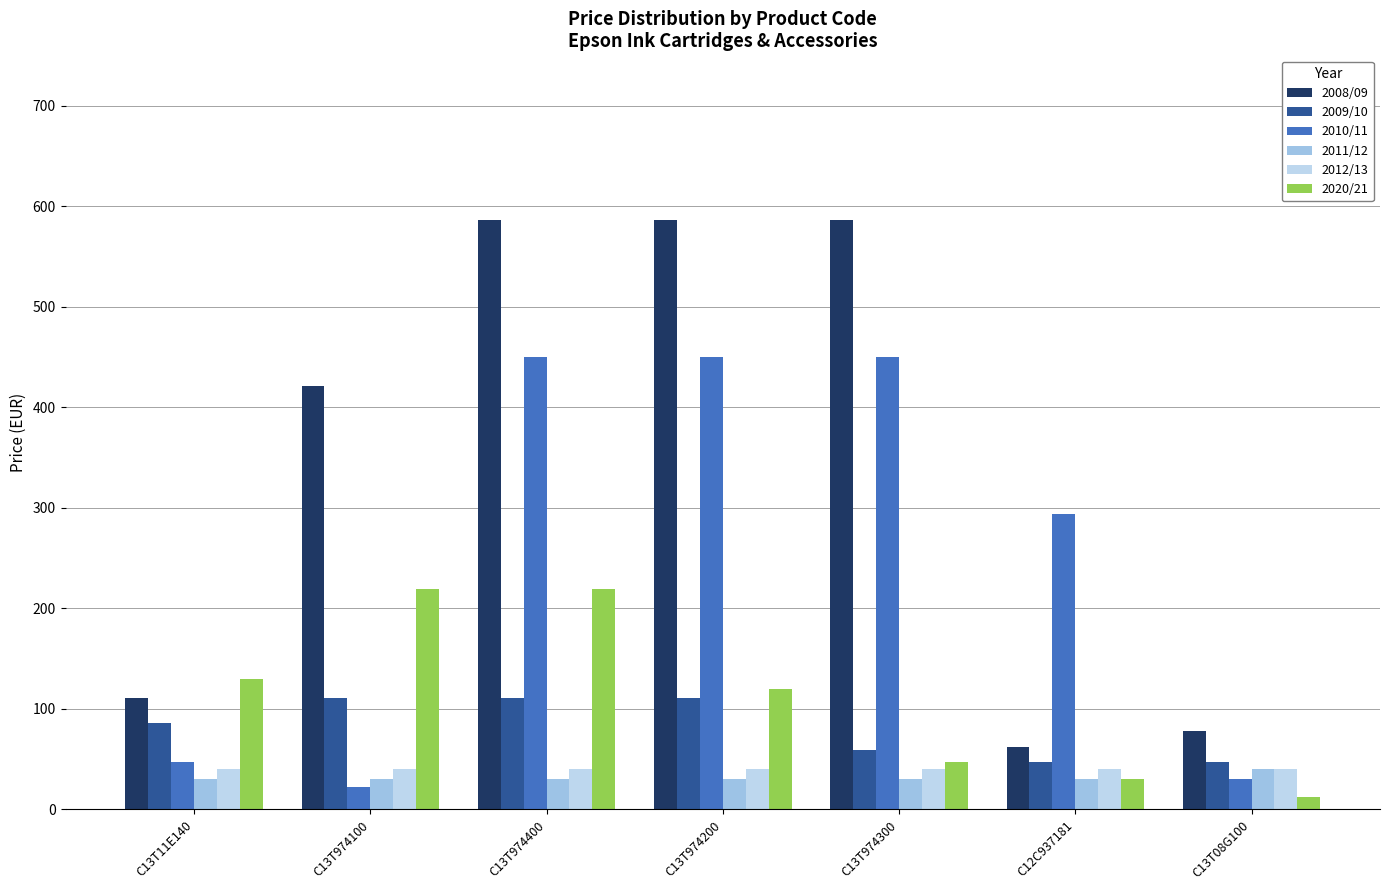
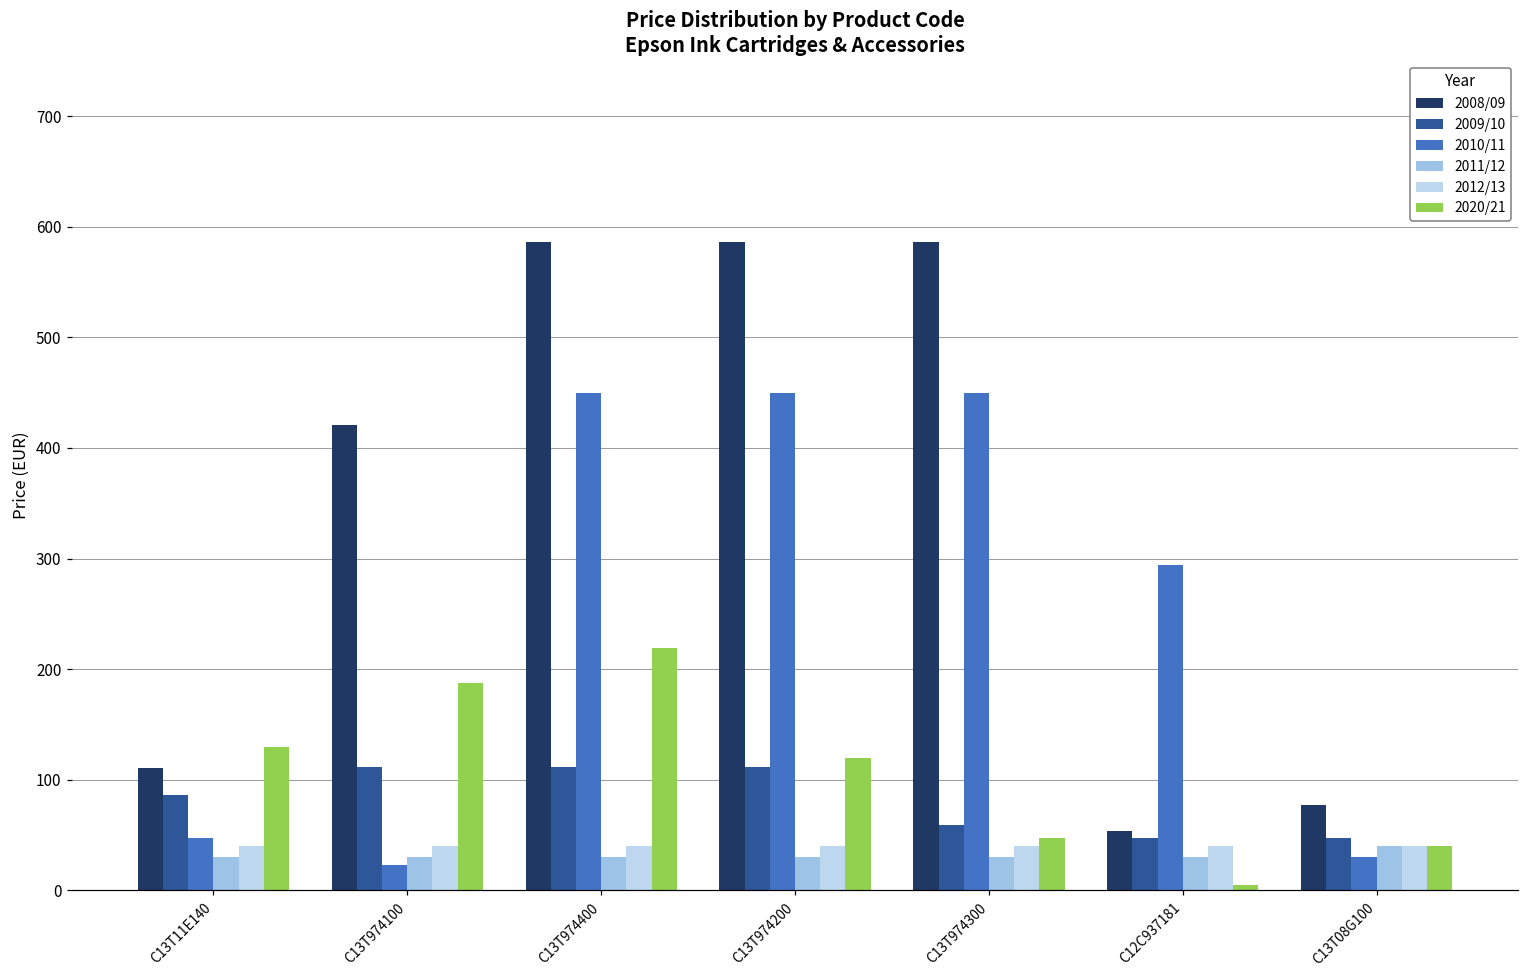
  {
    "2008/09": {
      "C13T11E140": 111,
      "C13T974100": 421,
      "C13T974400": 587,
      "C13T974200": 587,
      "C13T974300": 587,
-     "C12C937181": 62,
+     "C12C937181": 54,
      "C13T08G100": 78
    },
    "2020/21": {
      "C13T11E140": 130,
-     "C13T974100": 219,
+     "C13T974100": 187,
      "C13T974400": 219,
      "C13T974200": 120,
      "C13T974300": 48,
-     "C12C937181": 30,
-     "C13T08G100": 12
+     "C12C937181": 4,
+     "C13T08G100": 40
    }
  }
